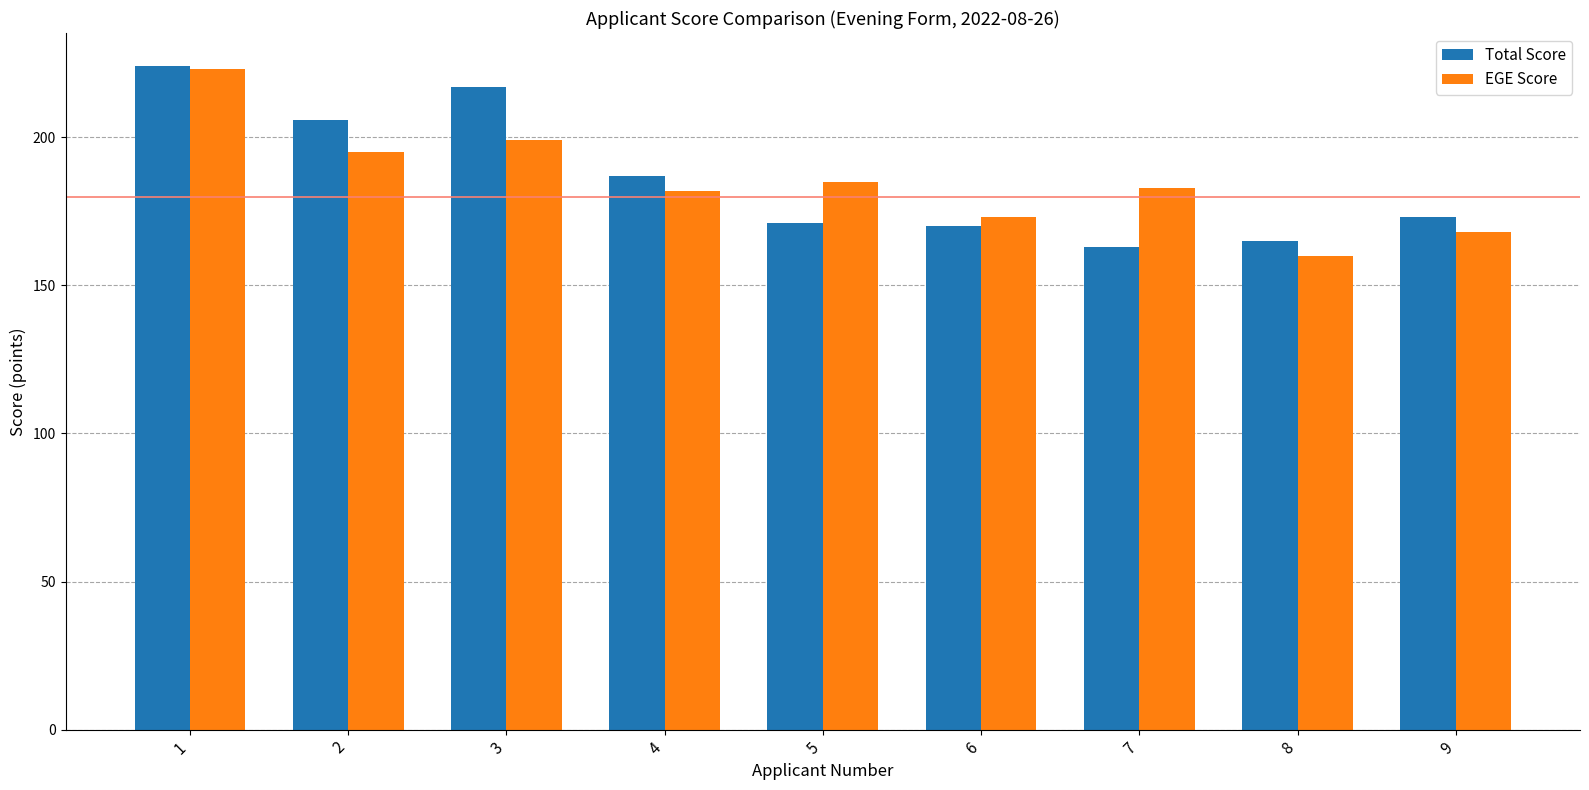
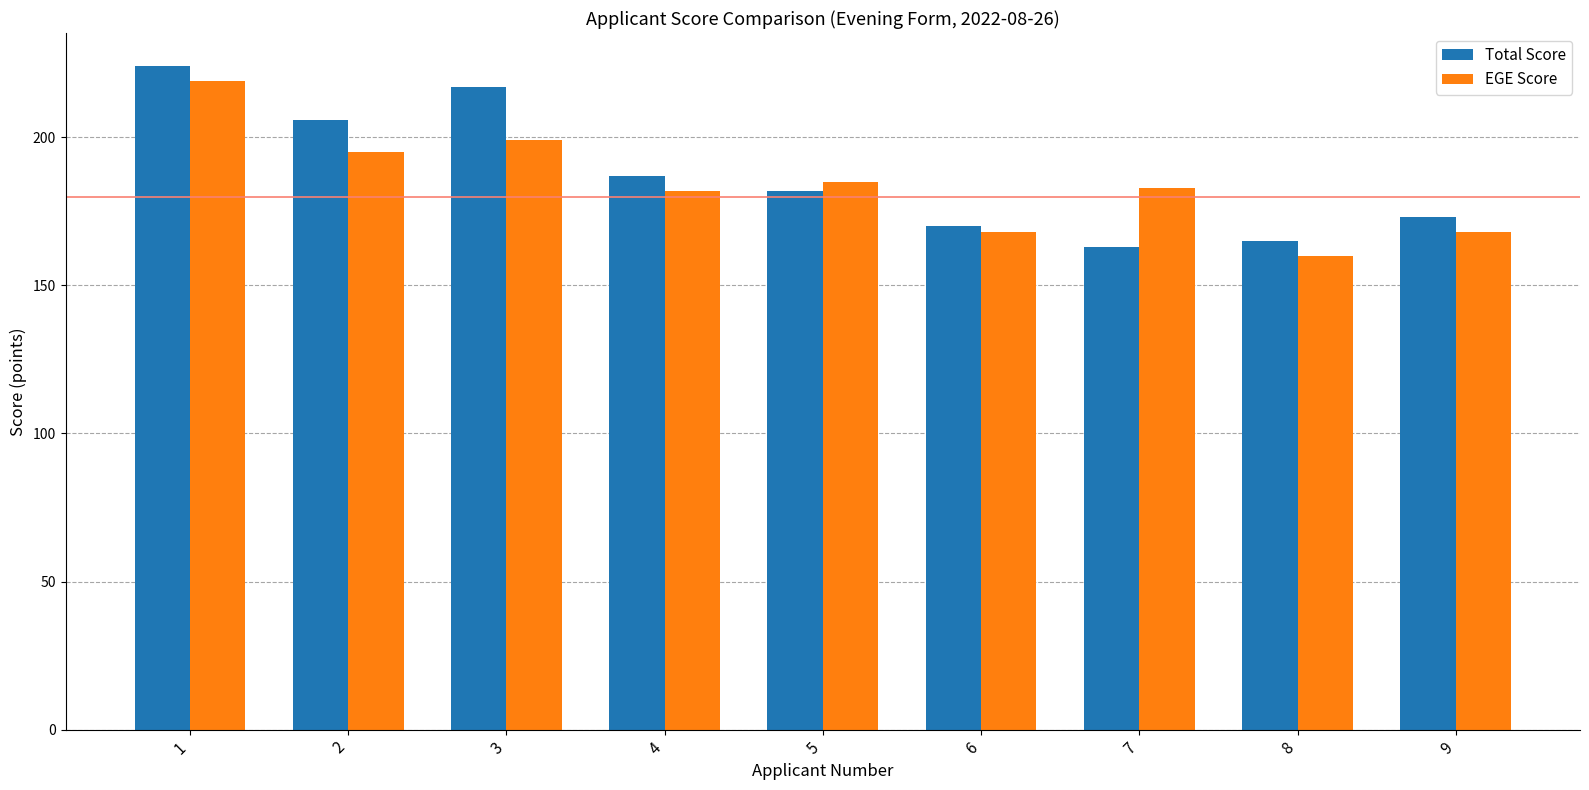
  {
    "Total Score": {
      "1": 224,
      "2": 206,
      "3": 217,
      "4": 187,
-     "5": 171,
+     "5": 182,
      "6": 170,
      "7": 163,
      "8": 165,
      "9": 173
    },
    "EGE Score": {
-     "1": 223,
+     "1": 219,
      "2": 195,
      "3": 199,
      "4": 182,
      "5": 185,
-     "6": 173,
+     "6": 168,
      "7": 183,
      "8": 160,
      "9": 168
    }
  }
